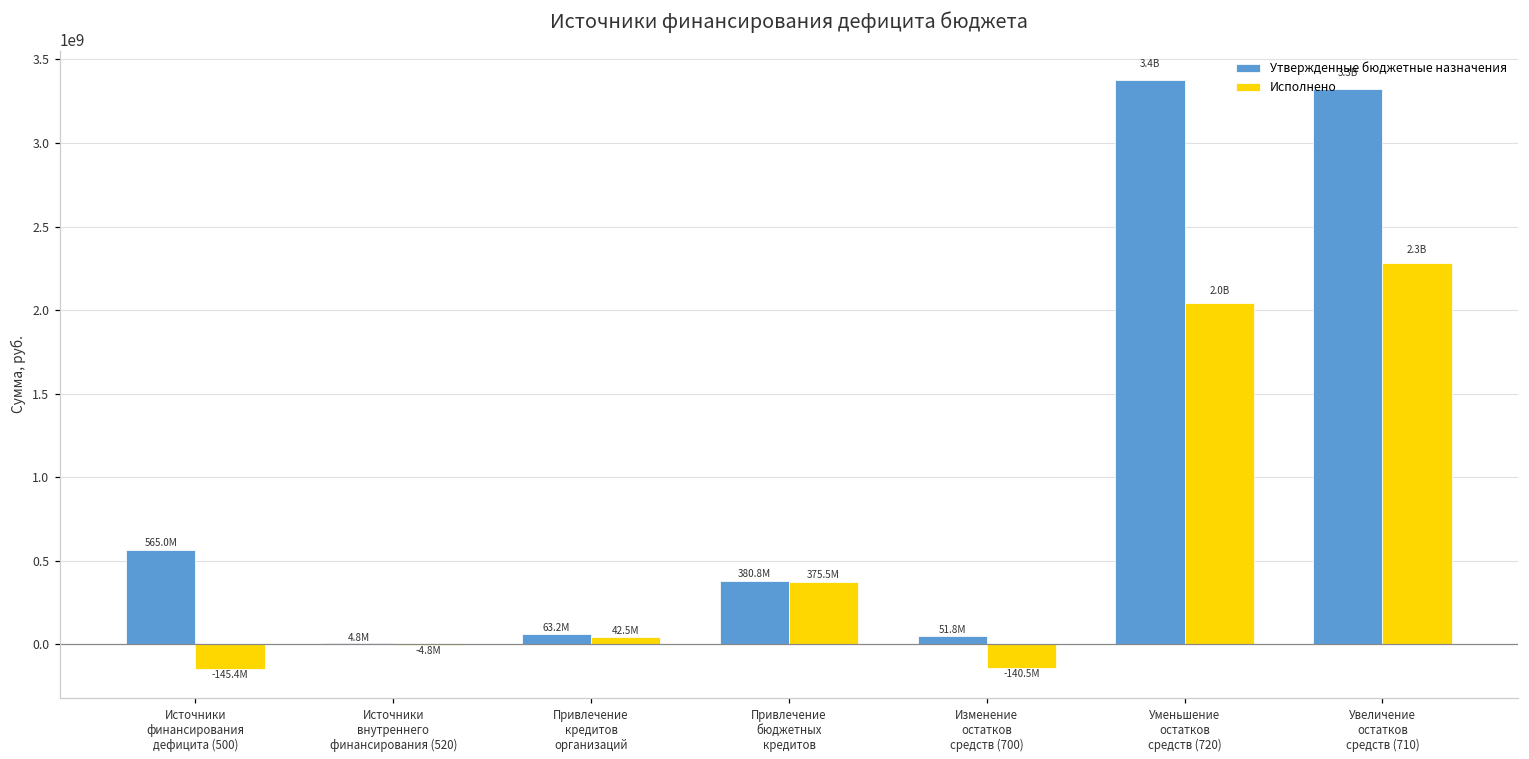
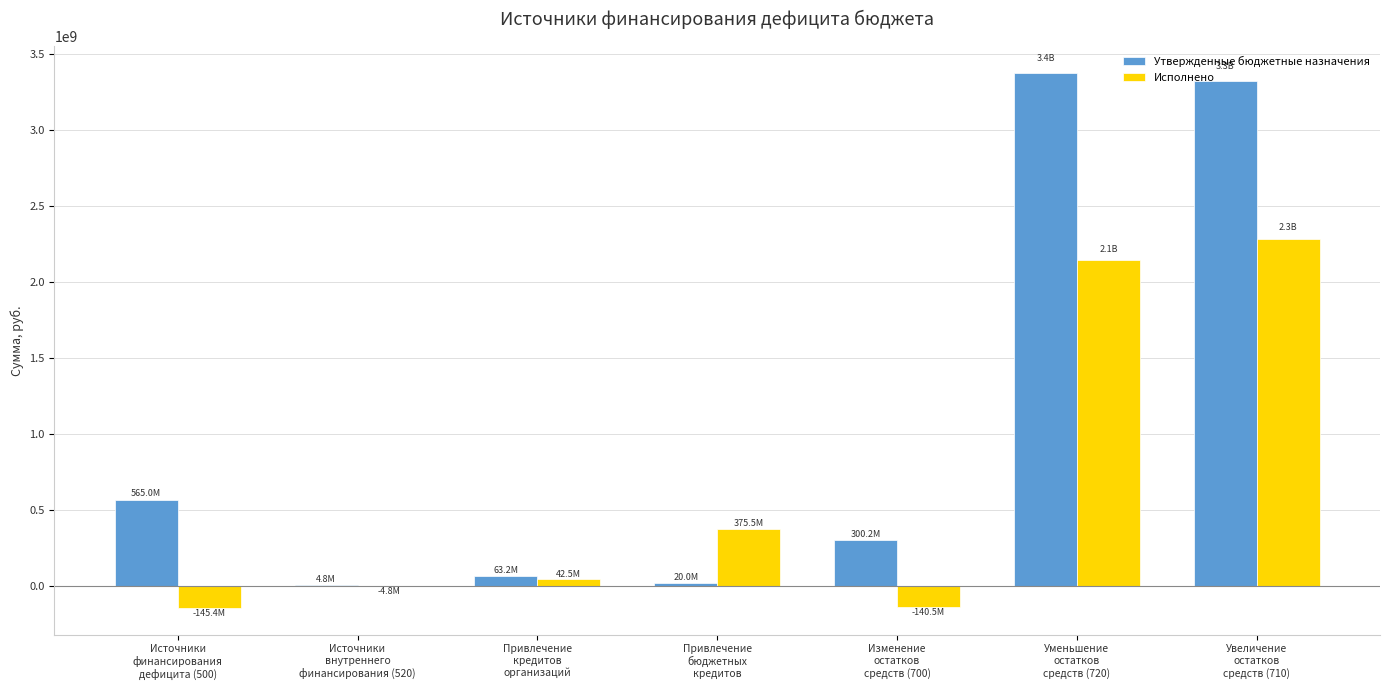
  {
    "Утвержденные бюджетные назначения": {
      "Источники финансирования дефицита (500)": "565.0M",
      "Источники внутреннего финансирования (520)": "4.8M",
      "Привлечение кредитов организаций": "63.2M",
-     "Привлечение бюджетных кредитов": "380.8M",
-     "Изменение остатков средств (700)": "51.8M",
+     "Привлечение бюджетных кредитов": "20.0M",
+     "Изменение остатков средств (700)": "300.2M",
      "Уменьшение остатков средств (720)": "3.4B",
      "Увеличение остатков средств (710)": "3.3B"
    },
    "Исполнено": {
      "Источники финансирования дефицита (500)": "-145.4M",
      "Источники внутреннего финансирования (520)": "-4.8M",
      "Привлечение кредитов организаций": "42.5M",
      "Привлечение бюджетных кредитов": "375.5M",
      "Изменение остатков средств (700)": "-140.5M",
-     "Уменьшение остатков средств (720)": "2.0B",
+     "Уменьшение остатков средств (720)": "2.1B",
      "Увеличение остатков средств (710)": "2.3B"
    }
  }
